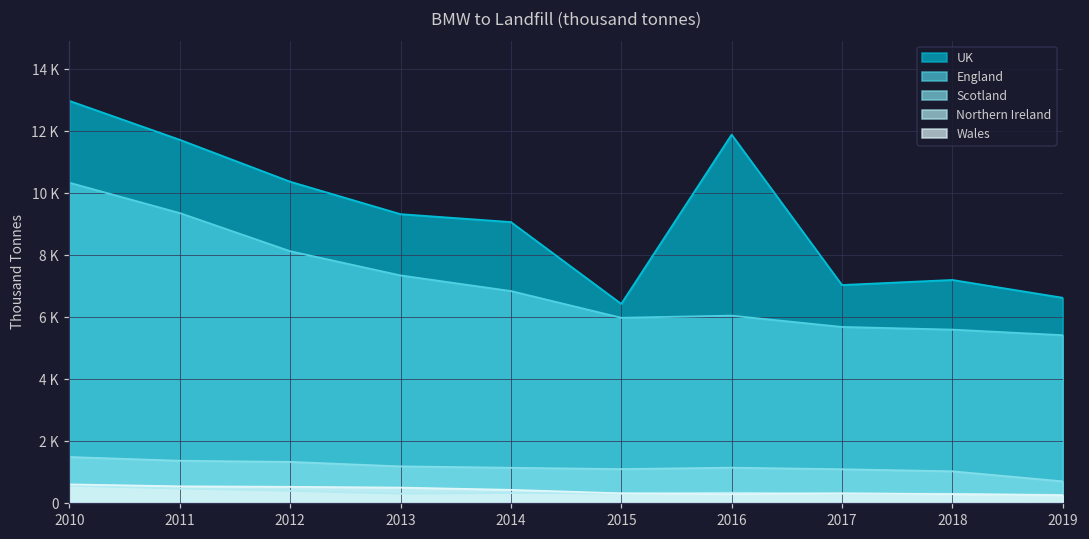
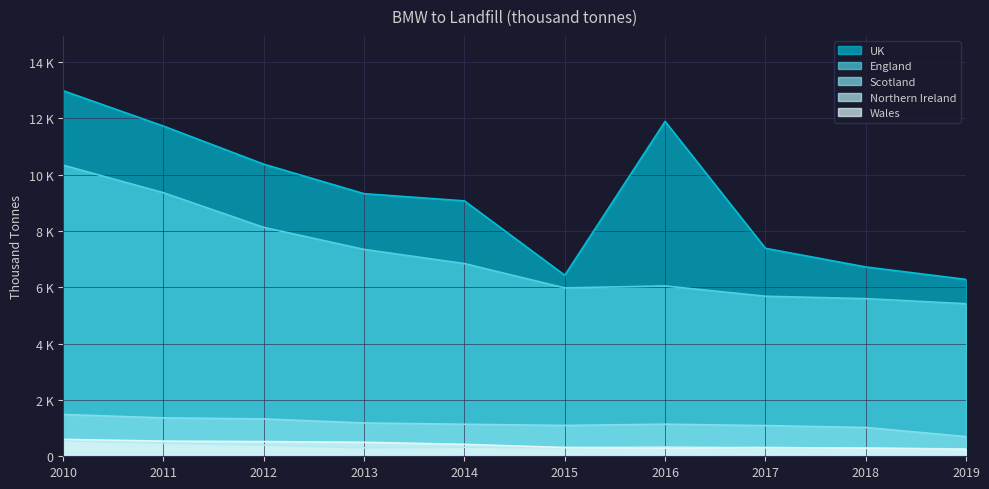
  {
    "UK": {
      "2010": 13000,
      "2011": 11700,
      "2012": 10400,
      "2013": 9300,
      "2014": 9100,
      "2015": 6400,
      "2016": 11900,
-     "2017": 7000,
-     "2018": 7200,
-     "2019": 6600
+     "2017": 7400,
+     "2018": 6700,
+     "2019": 6300
    }
  }
